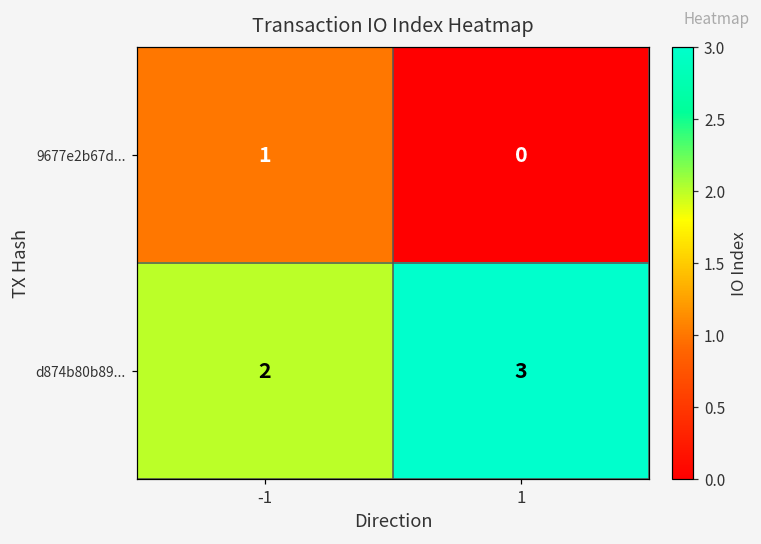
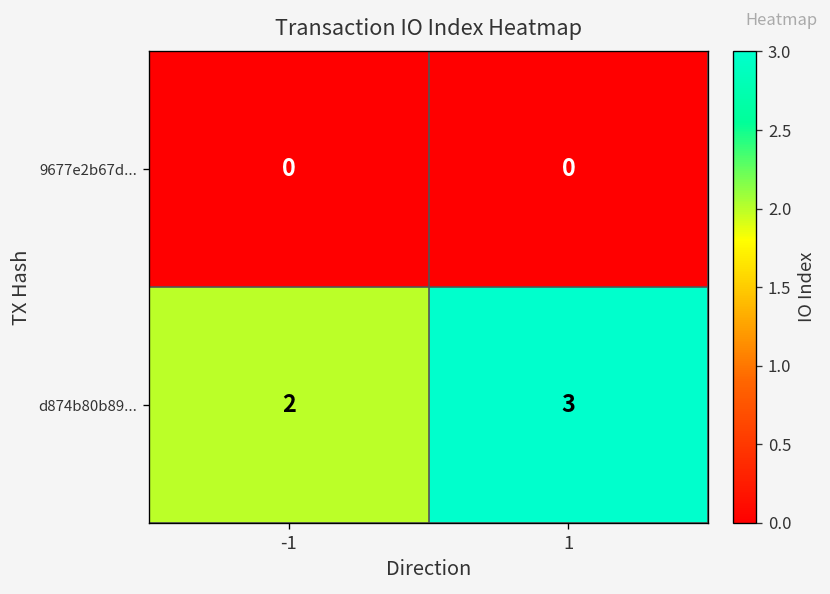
  {
    "9677e2b67d...": {
-     "-1": 1,
+     "-1": 0,
      "1": 0
    },
    "d874b80b89...": {
      "-1": 2,
      "1": 3
    }
  }
